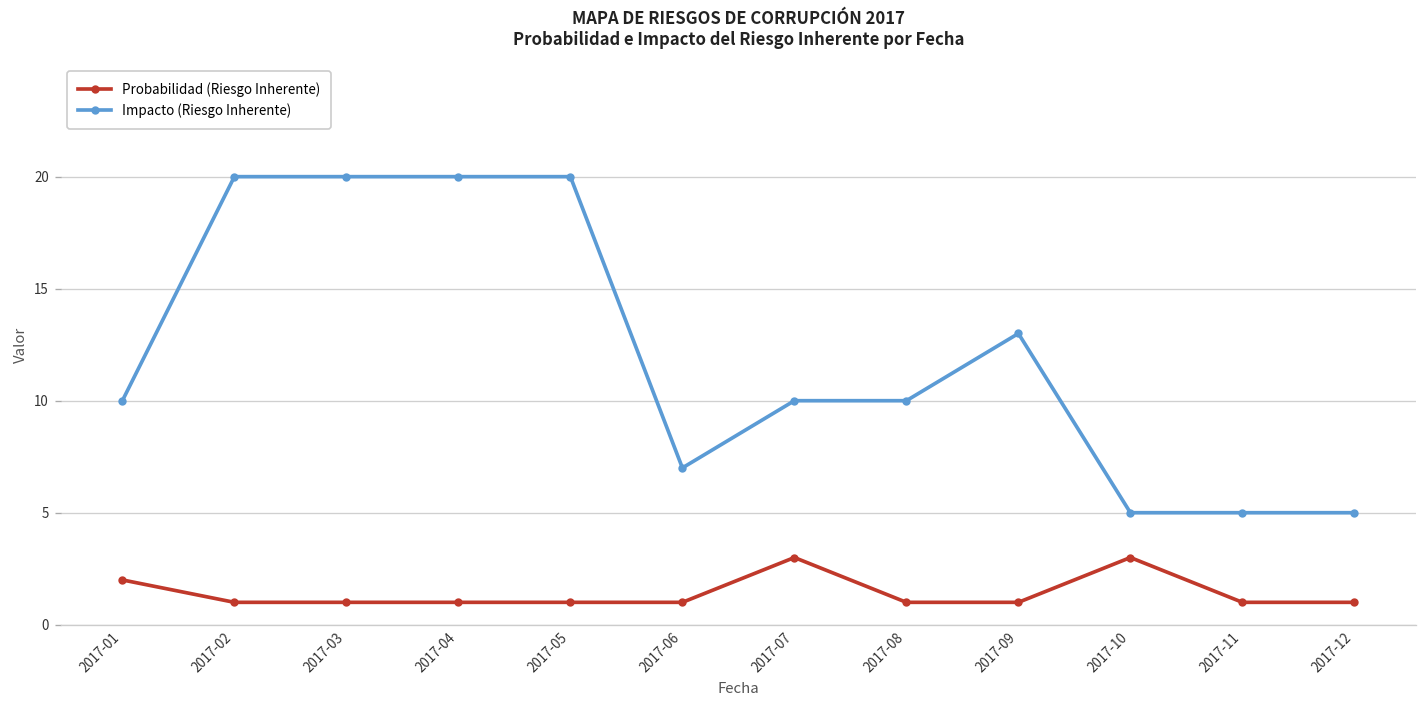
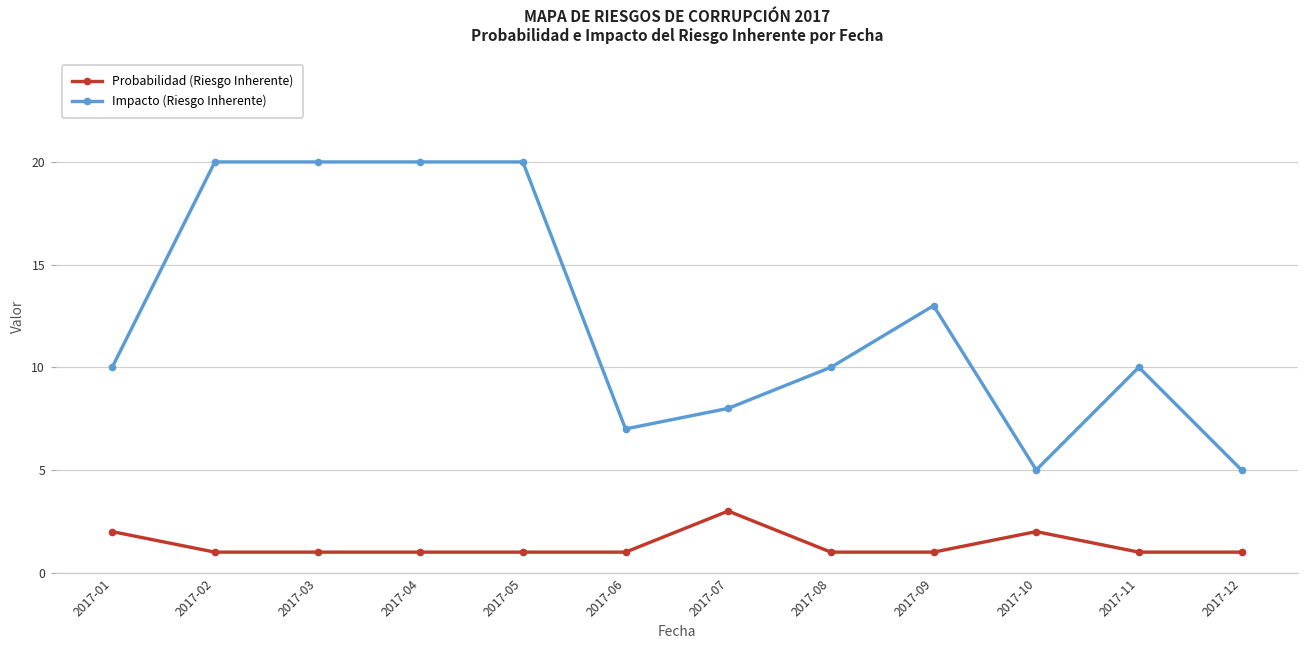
  {
    "Probabilidad (Riesgo Inherente)": {
      "2017-01": 2,
      "2017-02": 1,
      "2017-03": 1,
      "2017-04": 1,
      "2017-05": 1,
      "2017-06": 1,
      "2017-07": 3,
      "2017-08": 1,
      "2017-09": 1,
-     "2017-10": 3,
+     "2017-10": 2,
      "2017-11": 1,
      "2017-12": 1
    },
    "Impacto (Riesgo Inherente)": {
      "2017-01": 10,
      "2017-02": 20,
      "2017-03": 20,
      "2017-04": 20,
      "2017-05": 20,
      "2017-06": 7,
-     "2017-07": 10,
+     "2017-07": 8,
      "2017-08": 10,
      "2017-09": 13,
      "2017-10": 5,
-     "2017-11": 5,
+     "2017-11": 10,
      "2017-12": 5
    }
  }
